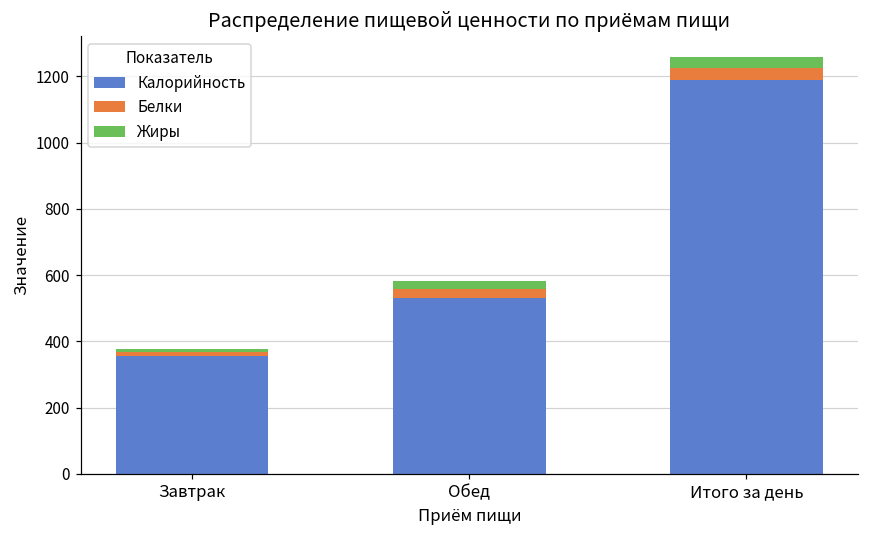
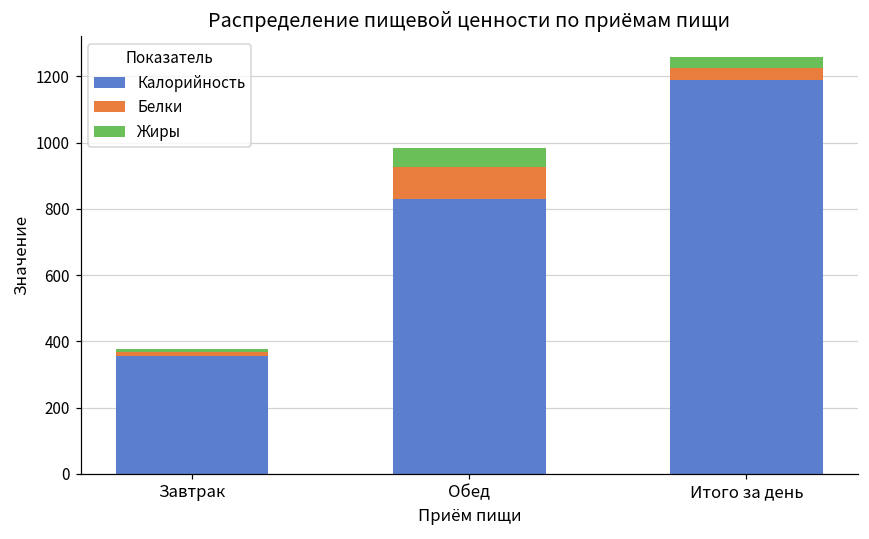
  {
    "Калорийность": {
      "Завтрак": 360,
-     "Обед": 530,
+     "Обед": 830,
      "Итого за день": 1190
    },
    "Белки": {
      "Завтрак": 10,
-     "Обед": 30,
+     "Обед": 100,
      "Итого за день": 40
    },
    "Жиры": {
-     "Обед": 20,
+     "Обед": 60,
      "Итого за день": 30
    }
  }
